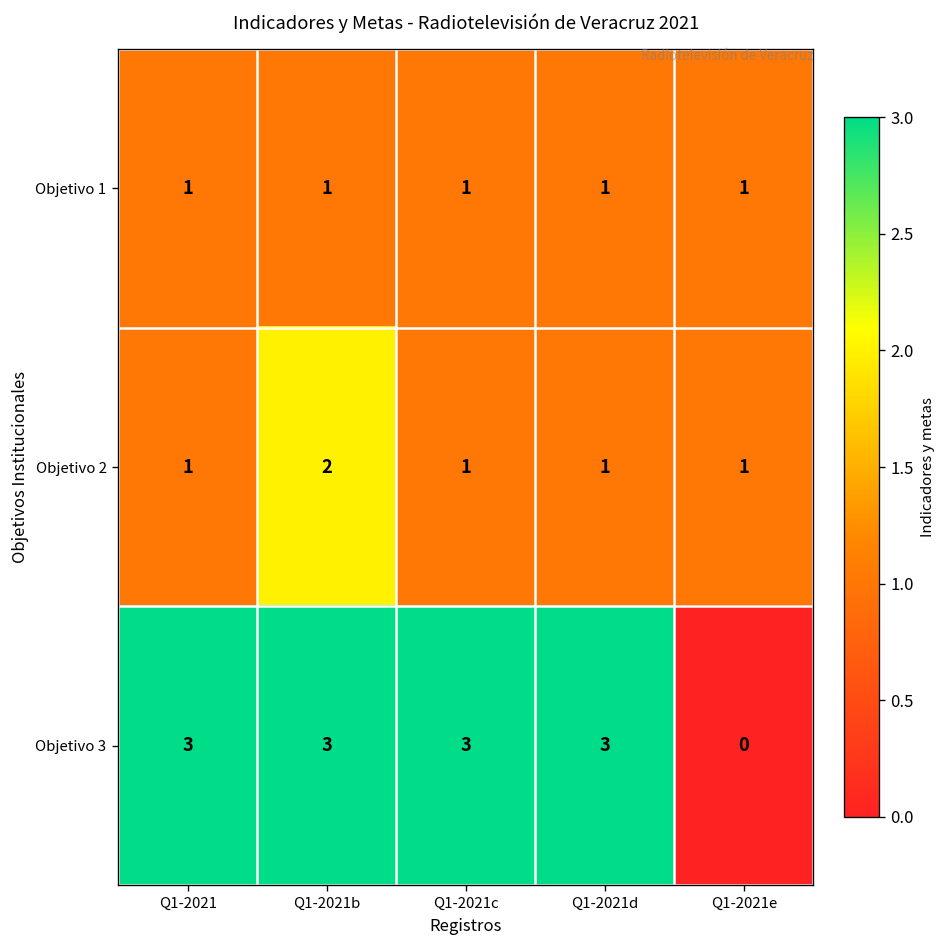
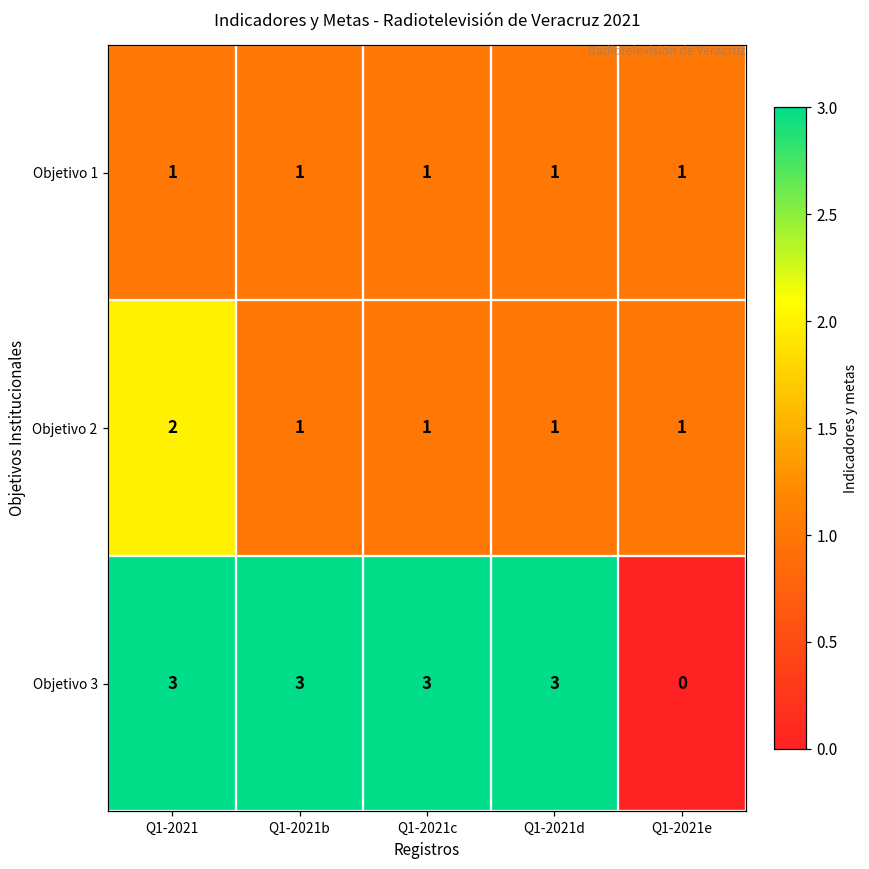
  {
    "Objetivo 1": {
      "Q1-2021": 1,
      "Q1-2021b": 1,
      "Q1-2021c": 1,
      "Q1-2021d": 1
    },
    "Objetivo 2": {
-     "Q1-2021": 1,
-     "Q1-2021b": 2,
+     "Q1-2021": 2,
+     "Q1-2021b": 1,
      "Q1-2021c": 1,
      "Q1-2021d": 1,
      "Q1-2021e": 1
    },
    "Objetivo 3": {
      "Q1-2021": 3,
      "Q1-2021b": 3,
      "Q1-2021c": 3,
      "Q1-2021d": 3,
      "Q1-2021e": 0
    }
  }
